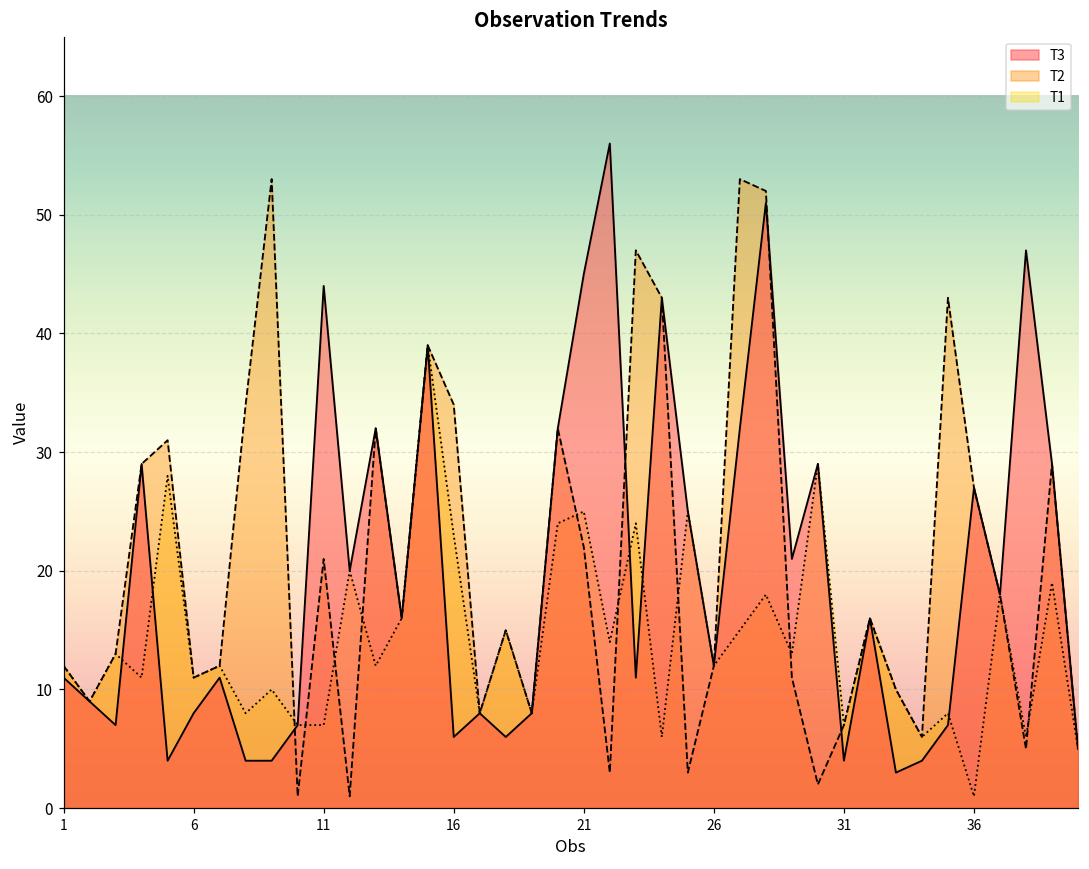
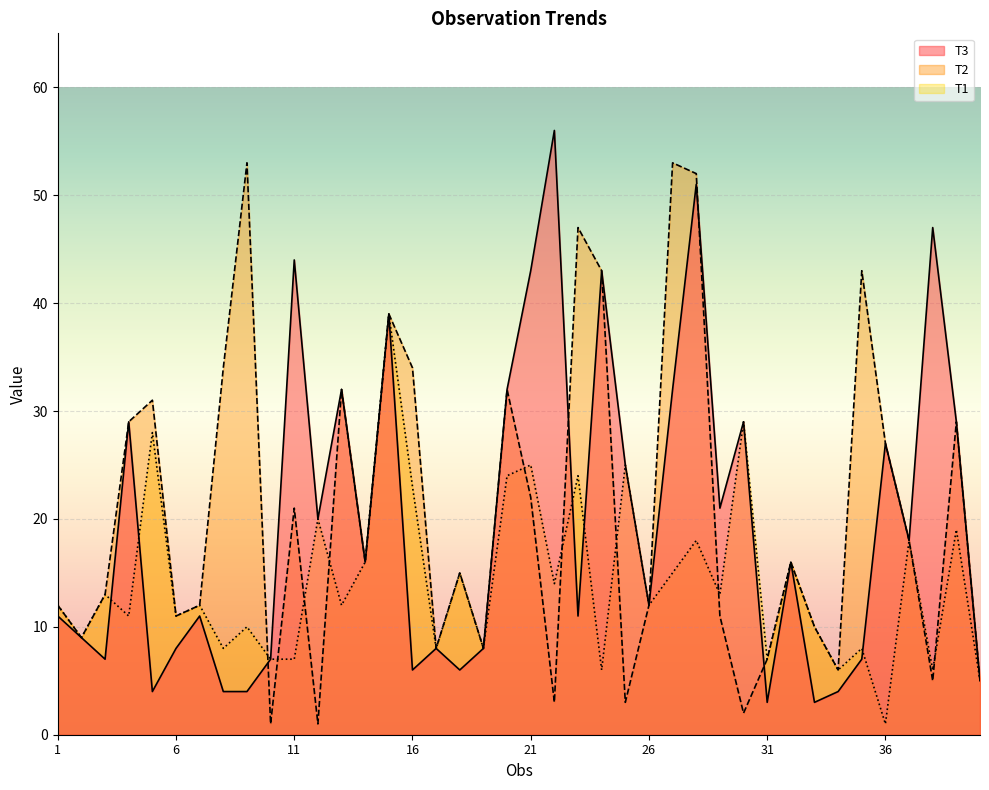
  {
    "T3": {
      "1": 11,
      "6": 8,
      "11": 44,
      "16": 6,
-     "21": 45,
-     "31": 4
+     "21": 43,
+     "31": 3
    }
  }
